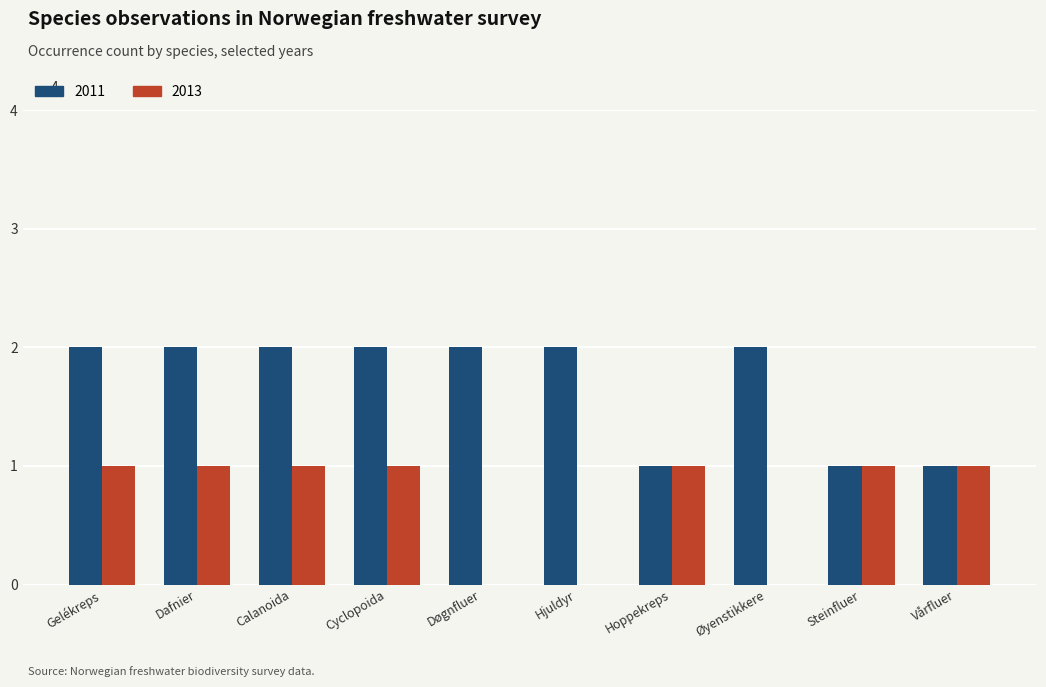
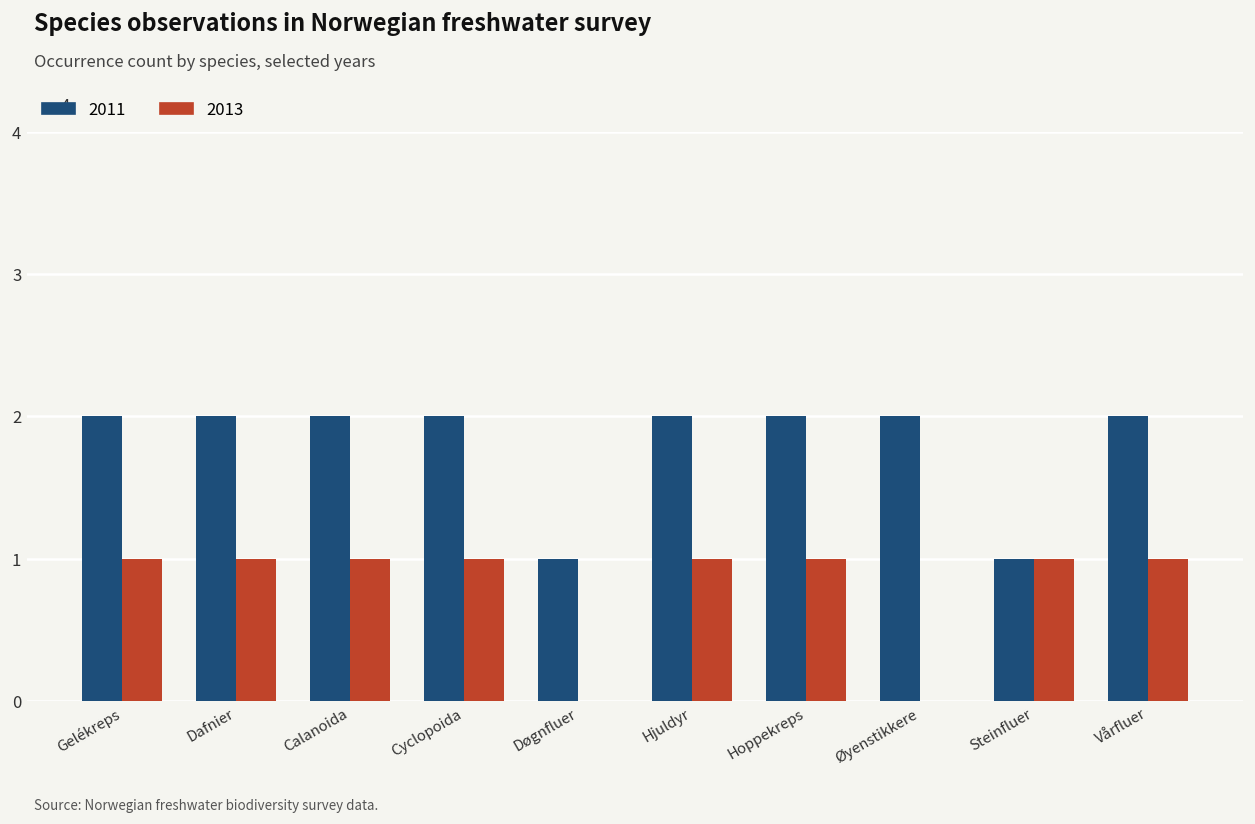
  {
    "2011": {
      "Gelékreps": 2,
      "Dafnier": 2,
      "Calanoida": 2,
      "Cyclopoida": 2,
-     "Døgnfluer": 2,
+     "Døgnfluer": 1,
      "Hjuldyr": 2,
-     "Hoppekreps": 1,
+     "Hoppekreps": 2,
      "Øyenstikkere": 2,
      "Steinfluer": 1,
-     "Vårfluer": 1
+     "Vårfluer": 2
    },
    "2013": {
      "Gelékreps": 1,
      "Dafnier": 1,
      "Calanoida": 1,
      "Cyclopoida": 1,
      "Døgnfluer": 0,
-     "Hjuldyr": 0,
+     "Hjuldyr": 1,
      "Hoppekreps": 1,
      "Øyenstikkere": 0,
      "Steinfluer": 1,
      "Vårfluer": 1
    }
  }
